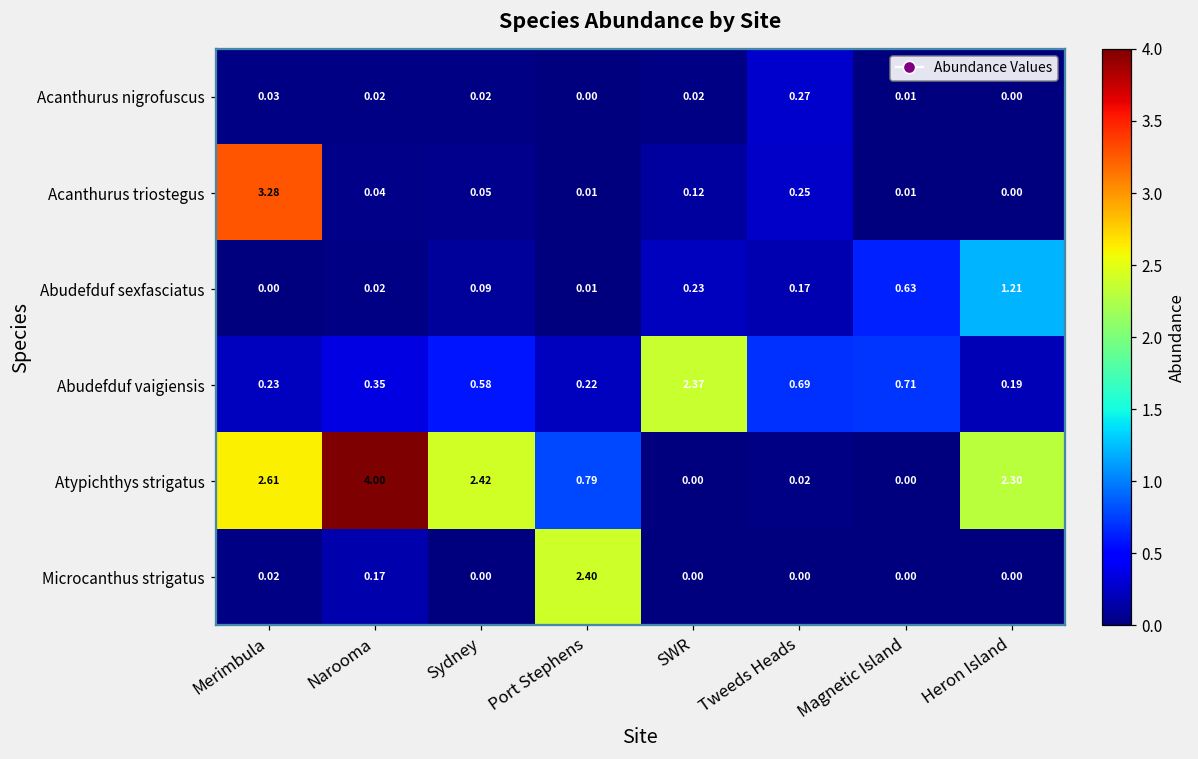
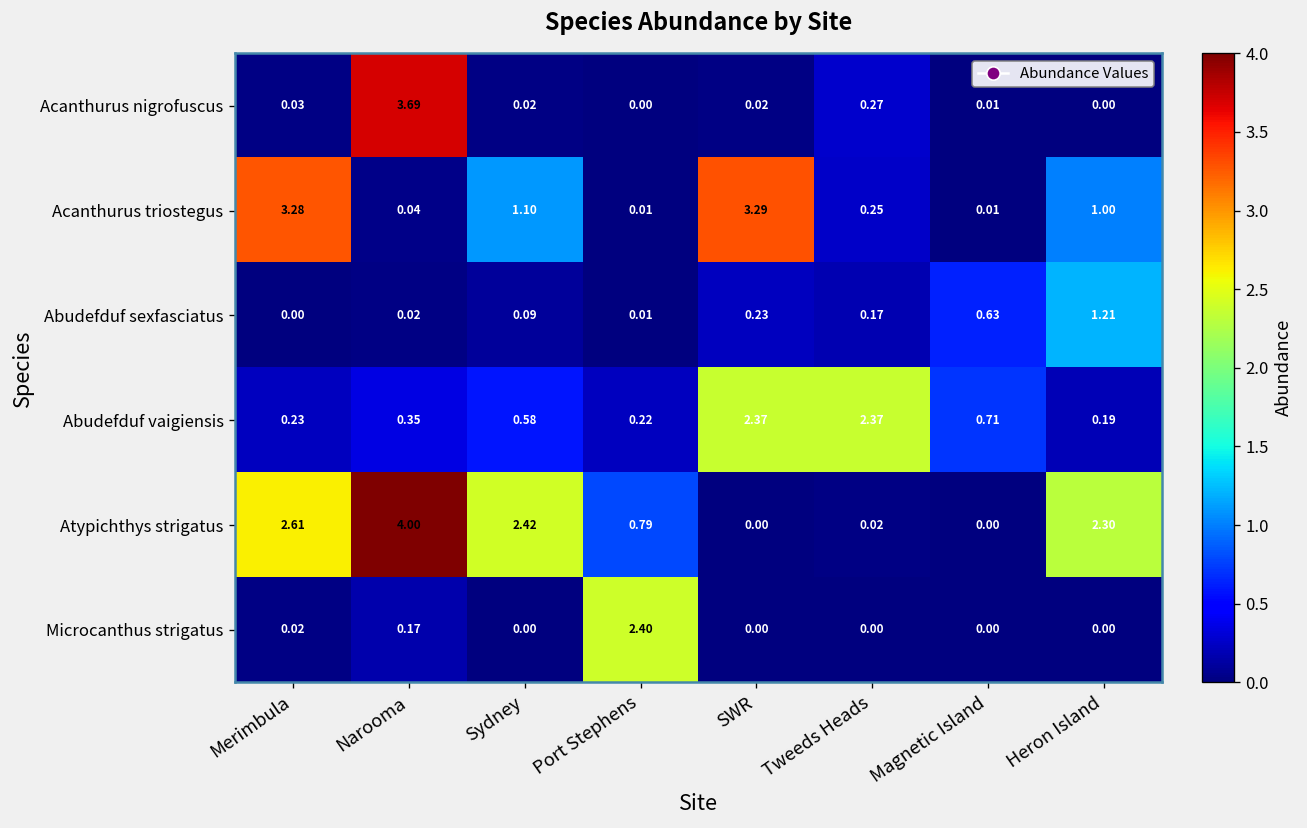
  {
    "Acanthurus nigrofuscus": {
      "Merimbula": 0.03,
-     "Narooma": 0.02,
+     "Narooma": 3.69,
      "Sydney": 0.02,
      "Port Stephens": 0.00,
      "SWR": 0.02,
      "Tweeds Heads": 0.27,
      "Magnetic Island": 0.01,
      "Heron Island": 0.00
    },
    "Acanthurus triostegus": {
      "Merimbula": 3.28,
      "Narooma": 0.04,
-     "Sydney": 0.05,
+     "Sydney": 1.10,
      "Port Stephens": 0.01,
-     "SWR": 0.12,
+     "SWR": 3.29,
      "Tweeds Heads": 0.25,
      "Magnetic Island": 0.01,
-     "Heron Island": 0.00
+     "Heron Island": 1.00
    },
    "Abudefduf sexfasciatus": {
      "Merimbula": 0.00,
      "Narooma": 0.02,
      "Sydney": 0.09,
      "Port Stephens": 0.01,
      "SWR": 0.23,
      "Tweeds Heads": 0.17,
      "Magnetic Island": 0.63,
      "Heron Island": 1.21
    },
    "Abudefduf vaigiensis": {
      "Merimbula": 0.23,
      "Narooma": 0.35,
      "Sydney": 0.58,
      "Port Stephens": 0.22,
      "SWR": 2.37,
-     "Tweeds Heads": 0.69,
+     "Tweeds Heads": 2.37,
      "Magnetic Island": 0.71,
      "Heron Island": 0.19
    },
    "Atypichthys strigatus": {
      "Merimbula": 2.61,
      "Narooma": 4.00,
      "Sydney": 2.42,
      "Port Stephens": 0.79,
      "SWR": 0.00,
      "Tweeds Heads": 0.02,
      "Magnetic Island": 0.00,
      "Heron Island": 2.30
    },
    "Microcanthus strigatus": {
      "Merimbula": 0.02,
      "Narooma": 0.17,
      "Sydney": 0.00,
      "Port Stephens": 2.40,
      "SWR": 0.00,
      "Tweeds Heads": 0.00,
      "Magnetic Island": 0.00,
      "Heron Island": 0.00
    }
  }
